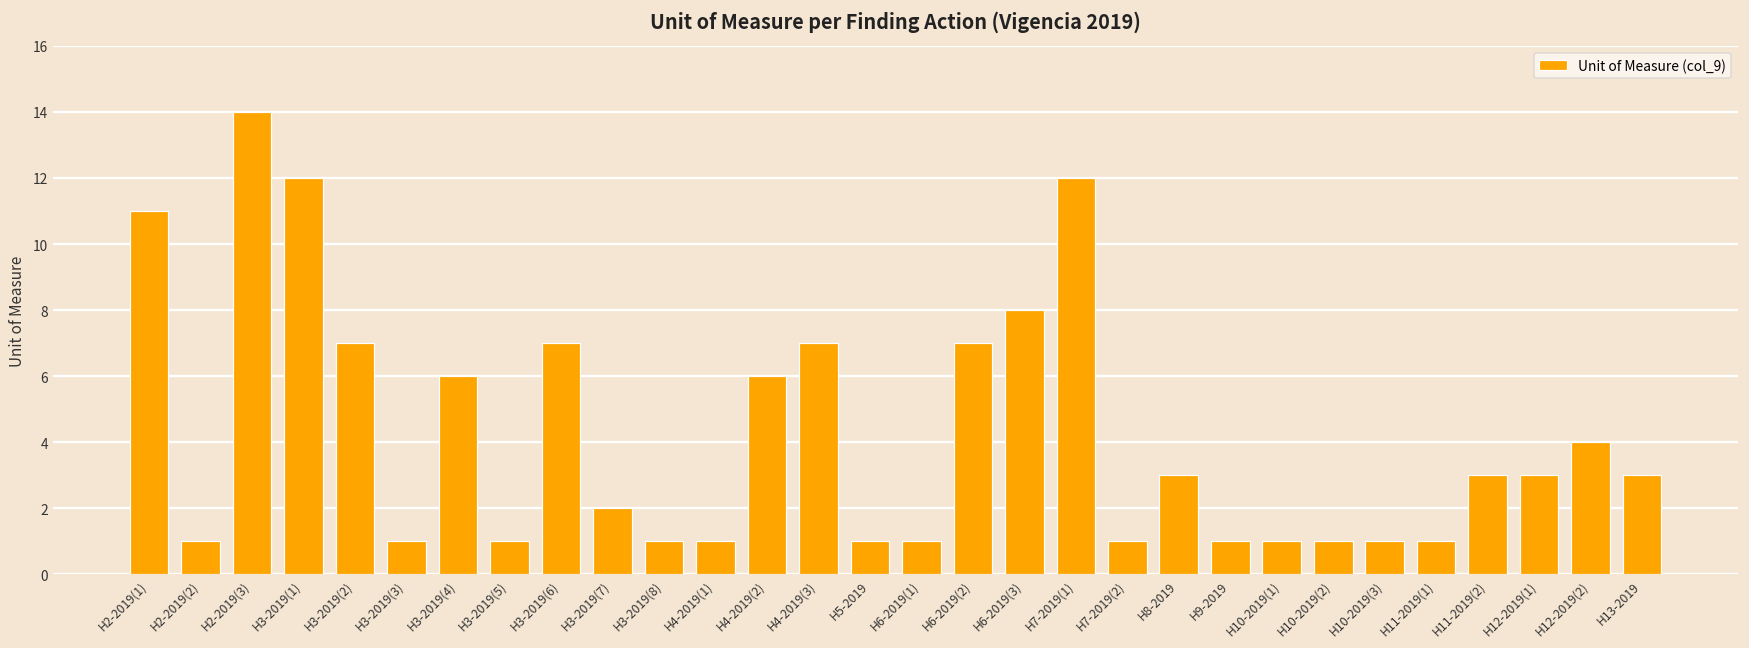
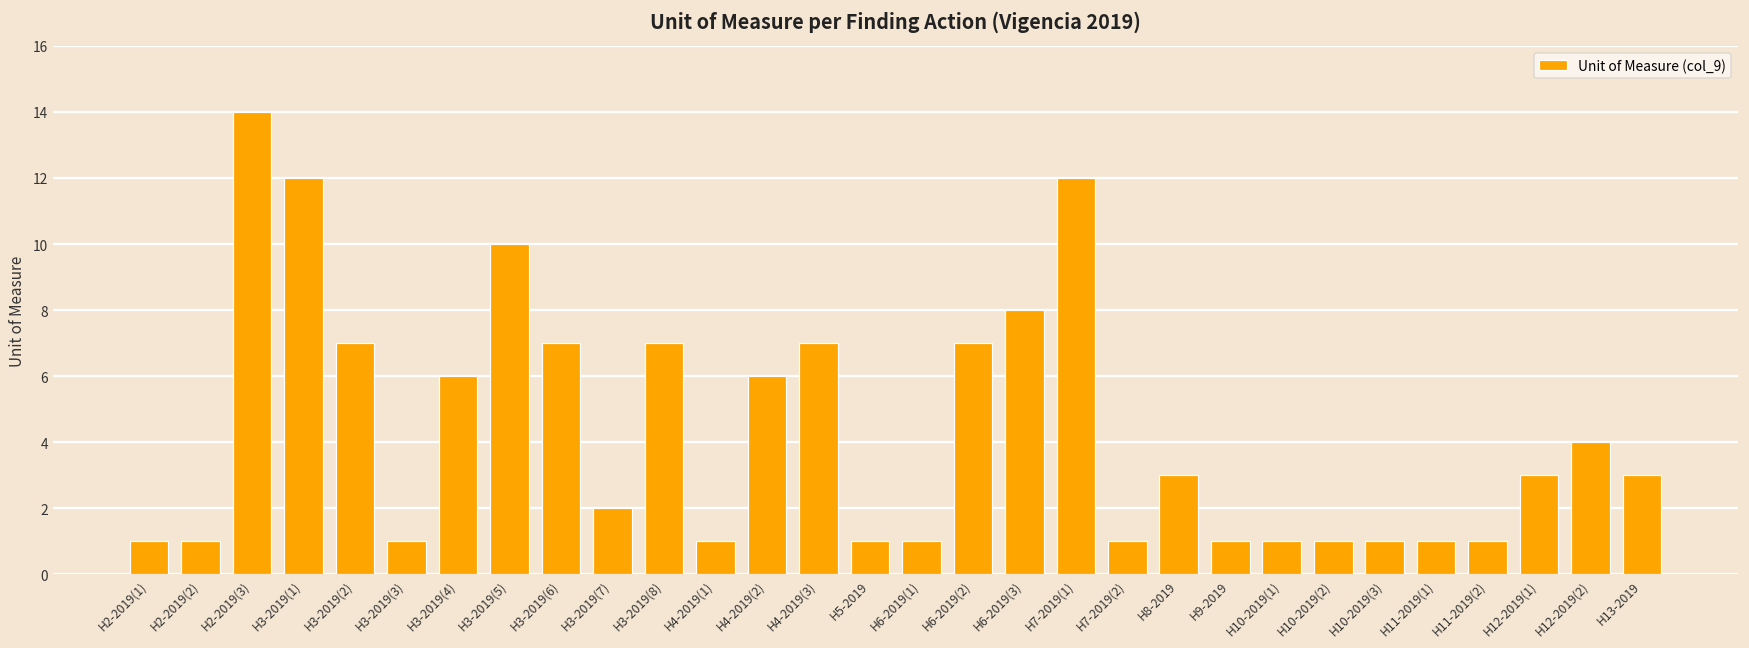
  {
-   "H2-2019(1)": 11,
+   "H2-2019(1)": 1,
    "H2-2019(2)": 1,
    "H2-2019(3)": 14,
    "H3-2019(1)": 12,
    "H3-2019(2)": 7,
    "H3-2019(3)": 1,
    "H3-2019(4)": 6,
-   "H3-2019(5)": 1,
+   "H3-2019(5)": 10,
    "H3-2019(6)": 7,
    "H3-2019(7)": 2,
-   "H3-2019(8)": 1,
+   "H3-2019(8)": 7,
    "H4-2019(1)": 1,
    "H4-2019(2)": 6,
    "H4-2019(3)": 7,
    "H5-2019": 1,
    "H6-2019(1)": 1,
    "H6-2019(2)": 7,
    "H6-2019(3)": 8,
    "H7-2019(1)": 12,
    "H7-2019(2)": 1,
    "H8-2019": 3,
    "H9-2019": 1,
    "H10-2019(1)": 1,
    "H10-2019(2)": 1,
    "H10-2019(3)": 1,
    "H11-2019(1)": 1,
-   "H11-2019(2)": 3,
+   "H11-2019(2)": 1,
    "H12-2019(1)": 3,
    "H12-2019(2)": 4,
    "H13-2019": 3
  }
